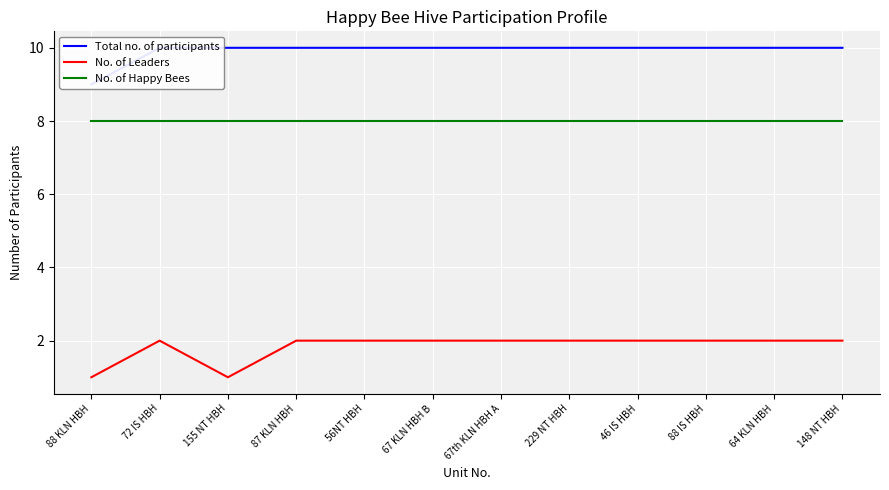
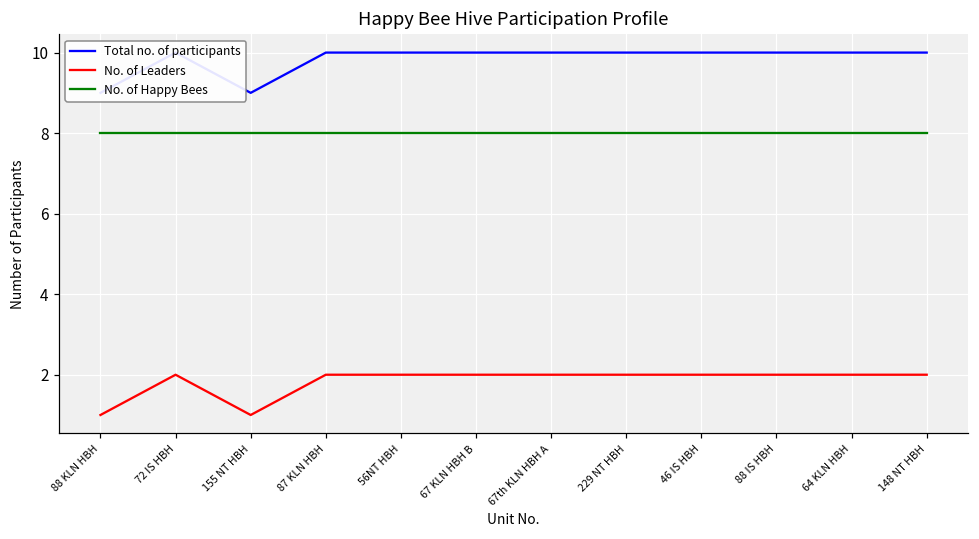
  {
    "Total no. of participants": {
-     "155 NT HBH": 10,
+     "155 NT HBH": 9,
      "87 KLN HBH": 10,
      "56NT HBH": 10,
      "67 KLN HBH B": 10,
      "67th KLN HBH A": 10,
      "229 NT HBH": 10,
      "46 IS HBH": 10,
      "88 IS HBH": 10,
      "64 KLN HBH": 10,
      "148 NT HBH": 10
    },
    "No. of Leaders": {
      "88 KLN HBH": 1,
      "72 IS HBH": 2,
      "155 NT HBH": 1,
      "87 KLN HBH": 2,
      "56NT HBH": 2,
      "67 KLN HBH B": 2,
      "67th KLN HBH A": 2,
      "229 NT HBH": 2,
      "46 IS HBH": 2,
      "88 IS HBH": 2,
      "64 KLN HBH": 2,
      "148 NT HBH": 2
    },
    "No. of Happy Bees": {
      "88 KLN HBH": 8,
      "72 IS HBH": 8,
      "155 NT HBH": 8,
      "87 KLN HBH": 8,
      "56NT HBH": 8,
      "67 KLN HBH B": 8,
      "67th KLN HBH A": 8,
      "229 NT HBH": 8,
      "46 IS HBH": 8,
      "88 IS HBH": 8,
      "64 KLN HBH": 8,
      "148 NT HBH": 8
    }
  }
